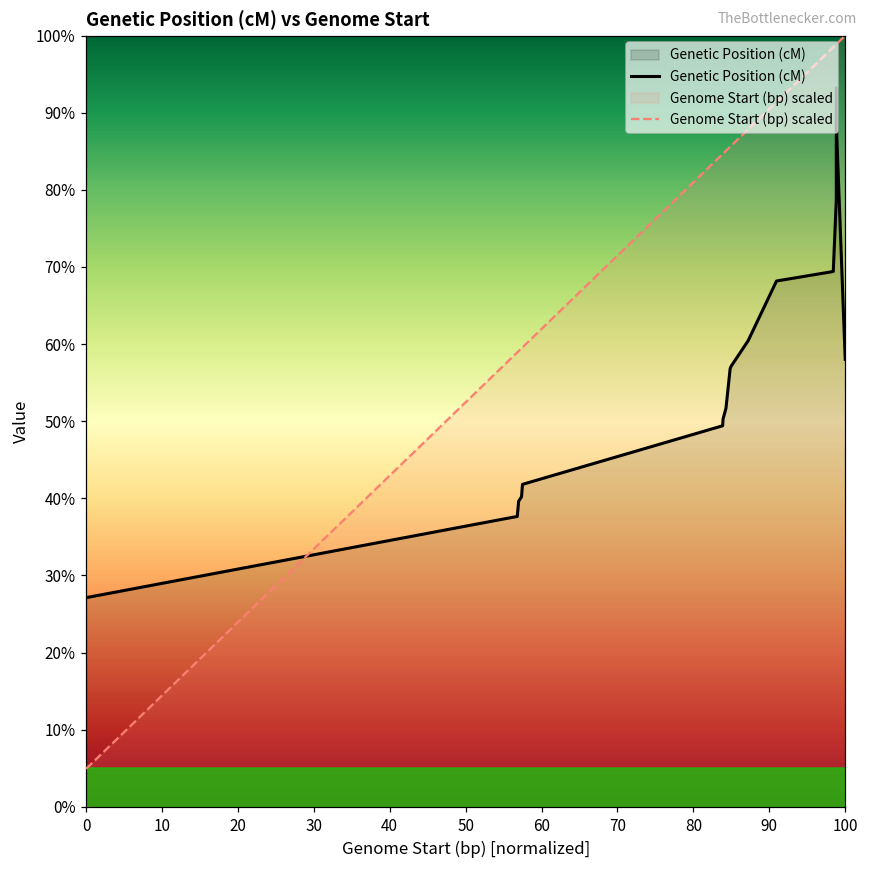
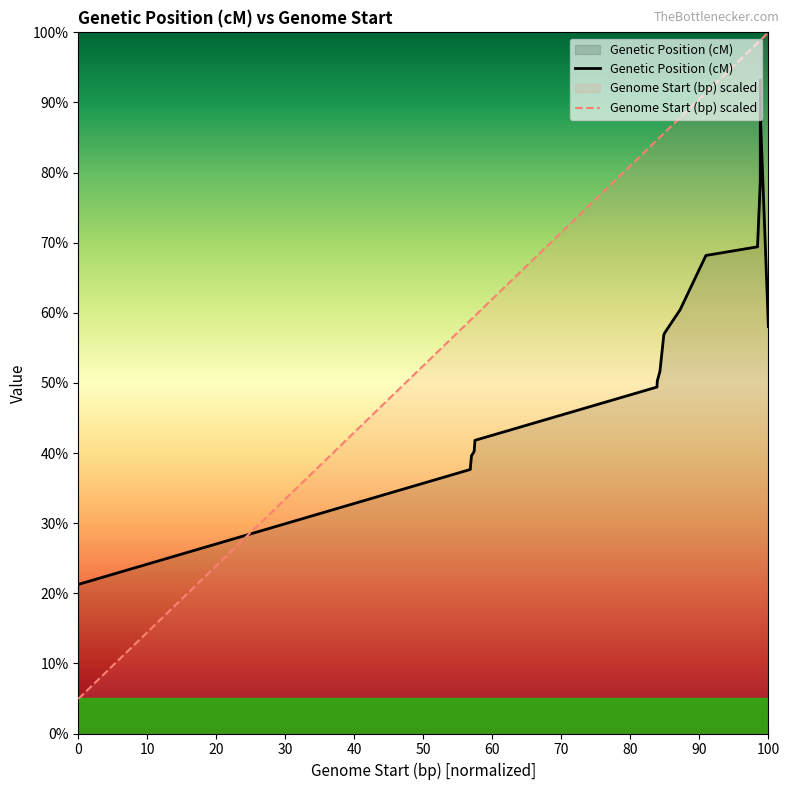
  {
    "Genetic Position (cM)": {
-     "0": "27%",
+     "0": "21%",
      "100": "58%"
    },
    "Genome Start (bp) scaled": {
      "100": "100%"
    }
  }
